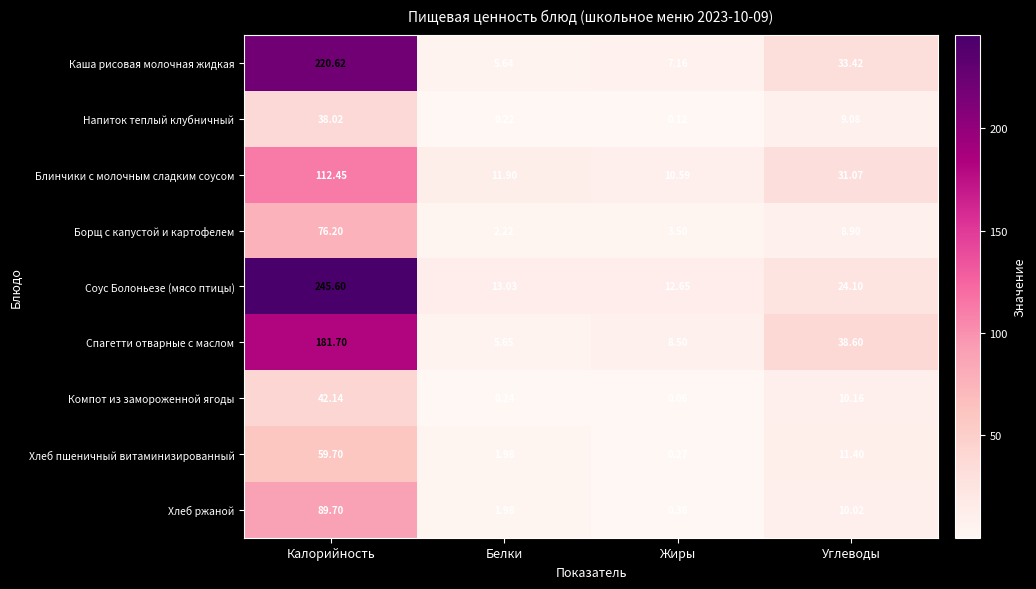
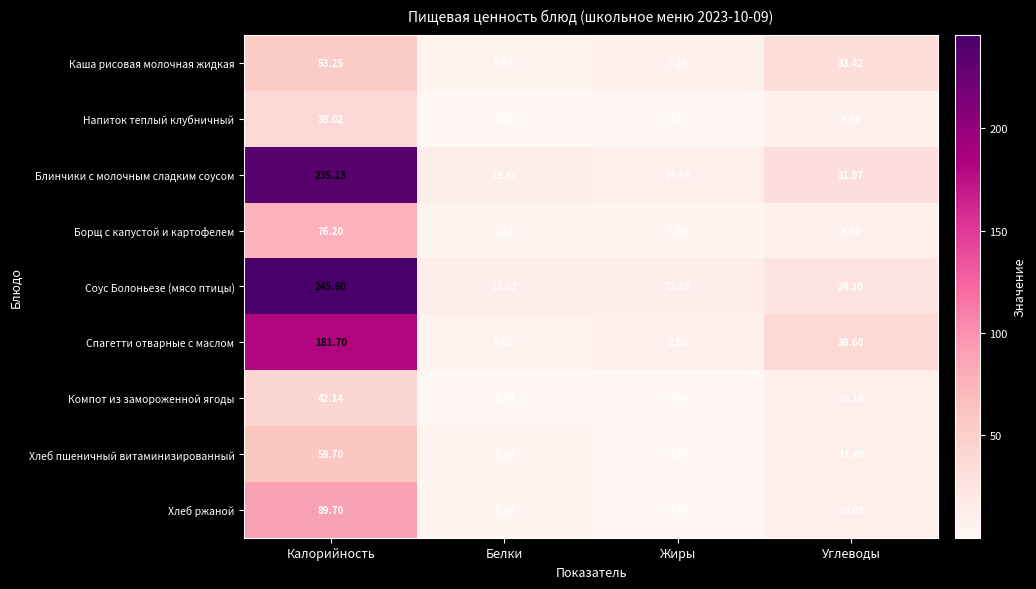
  {
    "Каша рисовая молочная жидкая": {
-     "Калорийность": 220.62
+     "Калорийность": 53.25
    },
    "Блинчики с молочным сладким соусом": {
-     "Калорийность": 112.45
+     "Калорийность": 235.13
    },
    "Борщ с капустой и картофелем": {
      "Калорийность": 76.20
    },
    "Соус Болоньезе (мясо птицы)": {
      "Калорийность": 245.60
    },
    "Спагетти отварные с маслом": {
      "Калорийность": 181.70
    },
    "Хлеб пшеничный витаминизированный": {
      "Калорийность": 59.70
    },
    "Хлеб ржаной": {
      "Калорийность": 89.70
    }
  }
